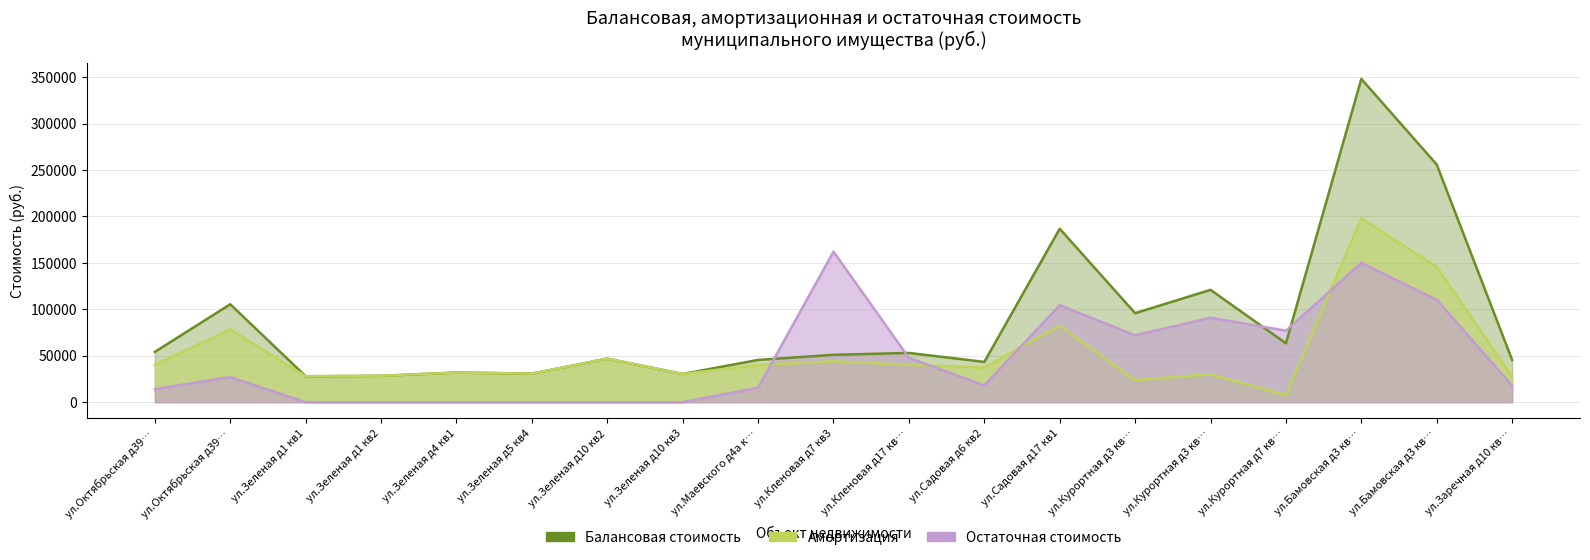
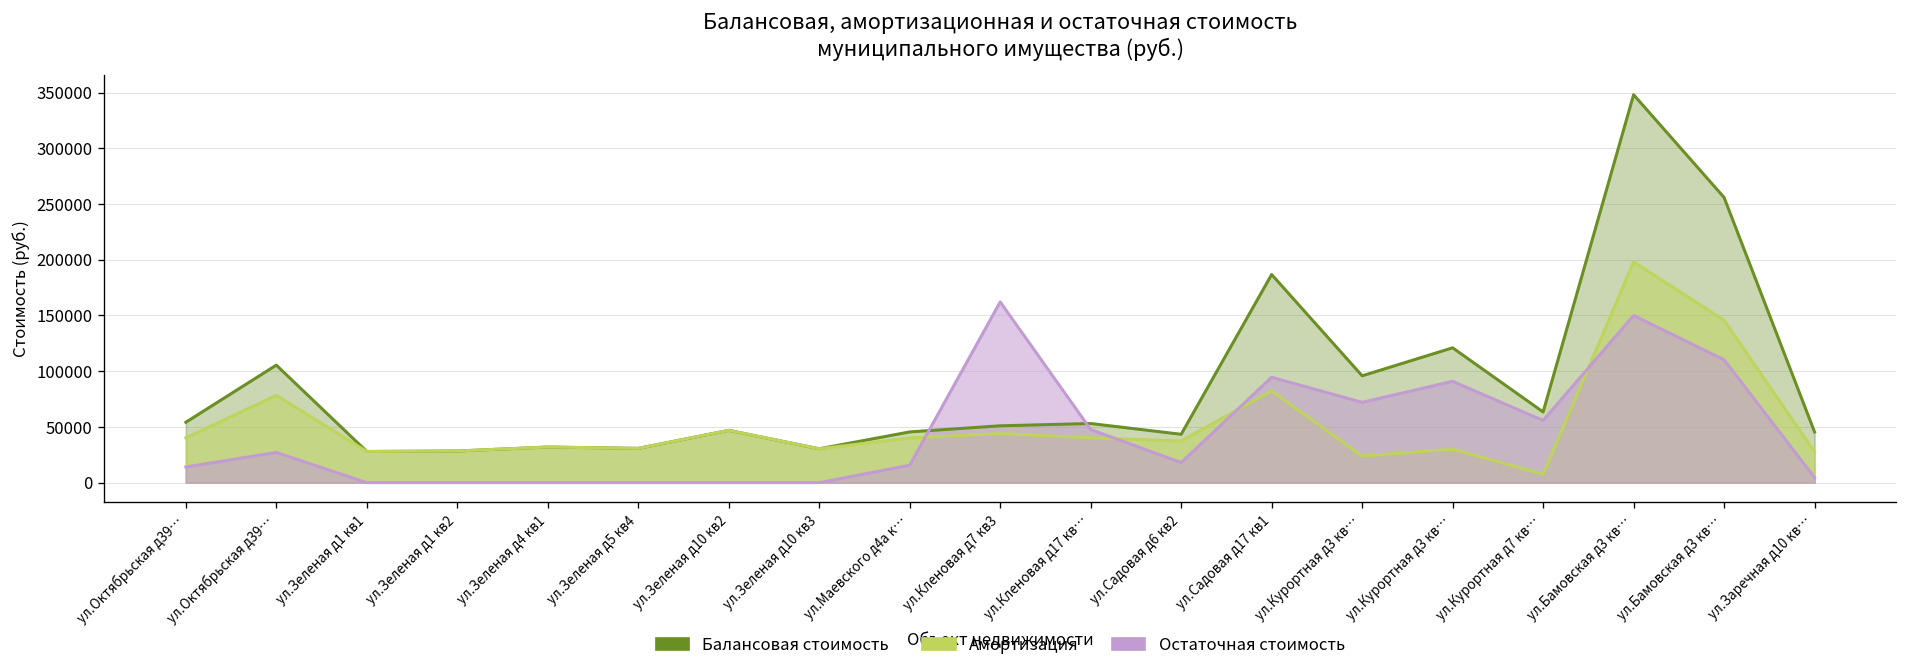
  {
    "Остаточная стоимость": {
      "ул.Зеленая д1 кв1": 0,
      "ул.Зеленая д1 кв2": 0,
      "ул.Зеленая д4 кв1": 0,
      "ул.Зеленая д5 кв4": 0,
      "ул.Зеленая д10 кв2": 0,
      "ул.Зеленая д10 кв3": 0,
      "ул.Маевского д4а к…": 20000,
      "ул.Кленовая д7 кв3": 160000,
      "ул.Кленовая д17 кв…": 50000,
      "ул.Садовая д6 кв2": 20000,
-     "ул.Садовая д17 кв1": 100000,
-     "ул.Курортная д7 кв…": 80000,
-     "ул.Заречная д10 кв…": 20000
+     "ул.Садовая д17 кв1": 90000,
+     "ул.Курортная д7 кв…": 60000,
+     "ул.Заречная д10 кв…": 0
    }
  }
